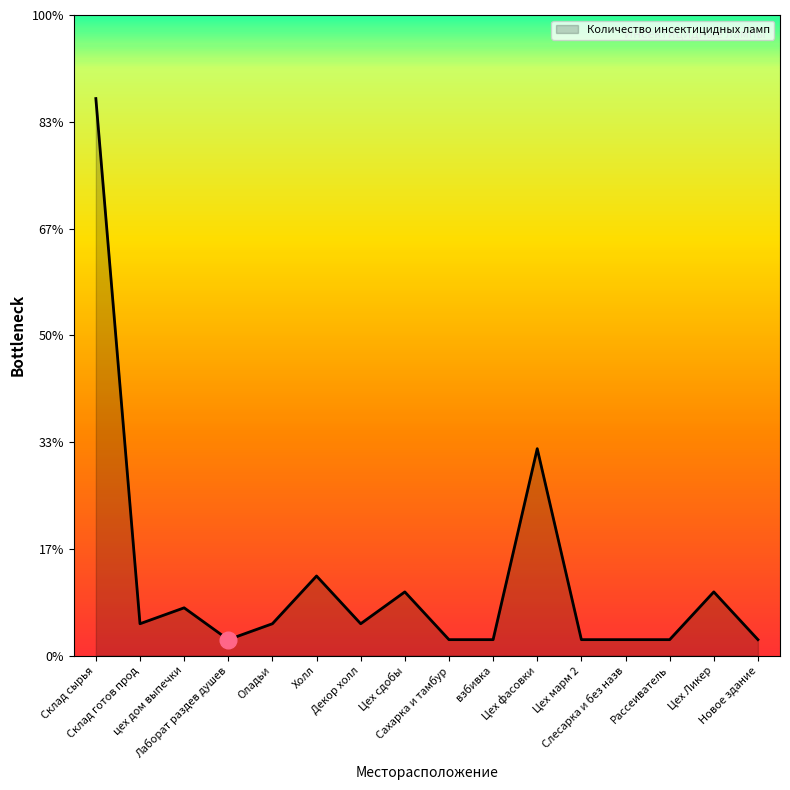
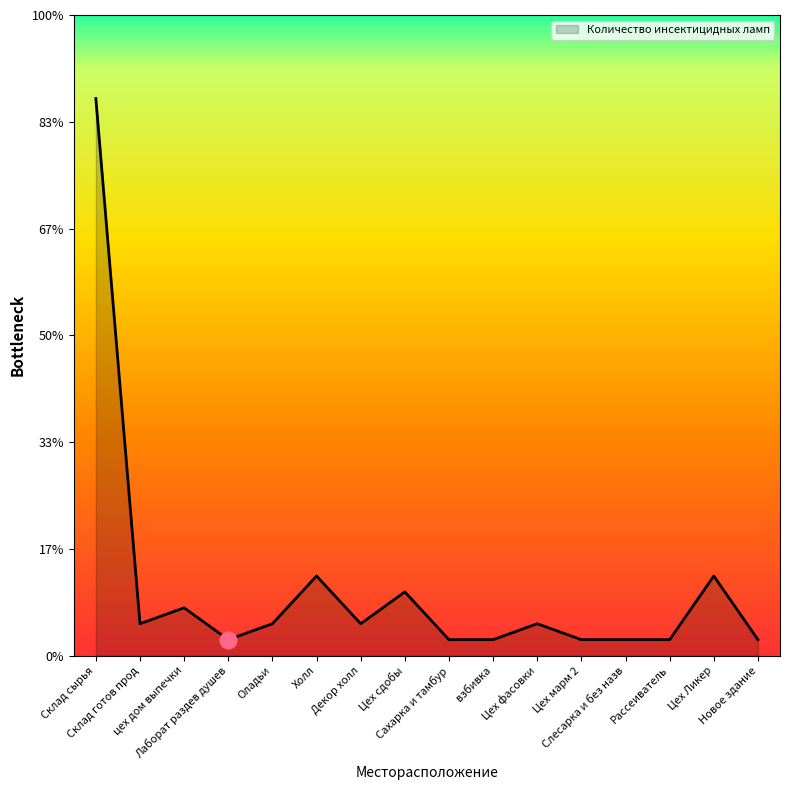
  {
    "Количество инсектицидных ламп": {
      "Склад сырья": "87%",
      "Склад готов прод": "5%",
      "цех дом выпечки": "7%",
      "Оладьи": "5%",
      "Холл": "12%",
      "Декор холл": "5%",
      "Цех сдобы": "10%",
      "Сахарка и тамбур": "2%",
      "взбивка": "2%",
-     "Цех фасовки": "32%",
+     "Цех фасовки": "5%",
      "Цех марм 2": "2%",
      "Слесарка и без назв": "2%",
      "Рассеиватель": "2%",
-     "Цех Ликер": "10%",
+     "Цех Ликер": "12%",
      "Новое здание": "2%"
    }
  }
